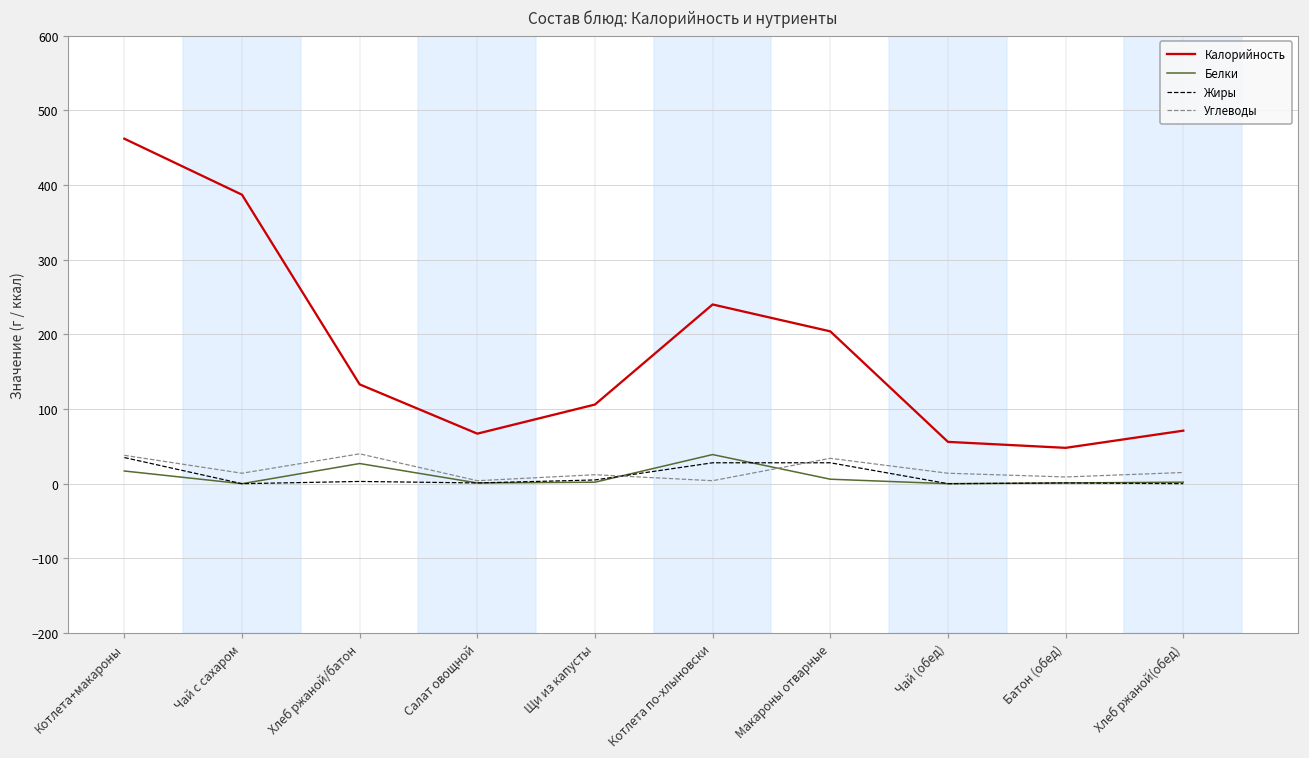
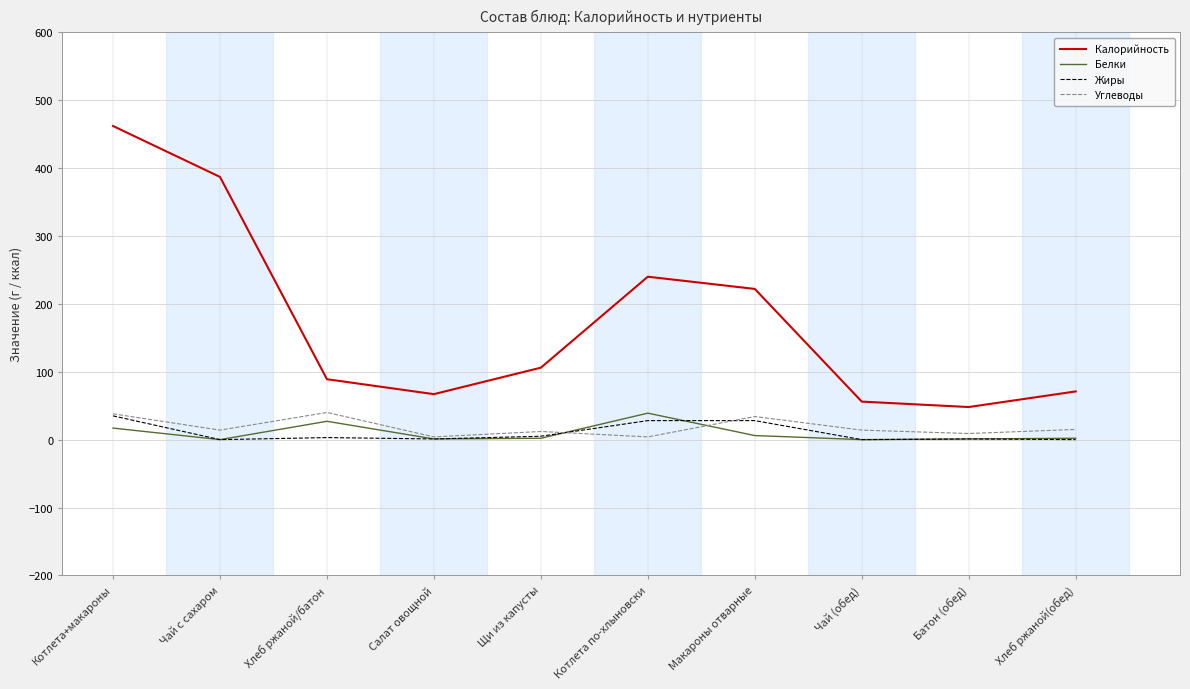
  {
    "Калорийность": {
      "Котлета+макароны": 460,
      "Чай с сахаром": 390,
-     "Хлеб ржаной/батон": 130,
+     "Хлеб ржаной/батон": 90,
      "Салат овощной": 70,
      "Щи из капусты": 110,
      "Котлета по-хлыновски": 240,
-     "Макароны отварные": 200,
+     "Макароны отварные": 220,
      "Чай (обед)": 60,
      "Батон (обед)": 50,
      "Хлеб ржаной(обед)": 70
    },
    "Белки": {
      "Котлета+макароны": 20,
      "Хлеб ржаной/батон": 30,
      "Котлета по-хлыновски": 40,
      "Макароны отварные": 10
    },
    "Жиры": {
      "Хлеб ржаной/батон": 0,
      "Котлета по-хлыновски": 30,
      "Макароны отварные": 30
    },
    "Углеводы": {
      "Чай с сахаром": 10,
      "Хлеб ржаной/батон": 40,
      "Щи из капусты": 10,
      "Котлета по-хлыновски": 0,
      "Макароны отварные": 30,
      "Чай (обед)": 10,
      "Батон (обед)": 10,
      "Хлеб ржаной(обед)": 20
    }
  }
